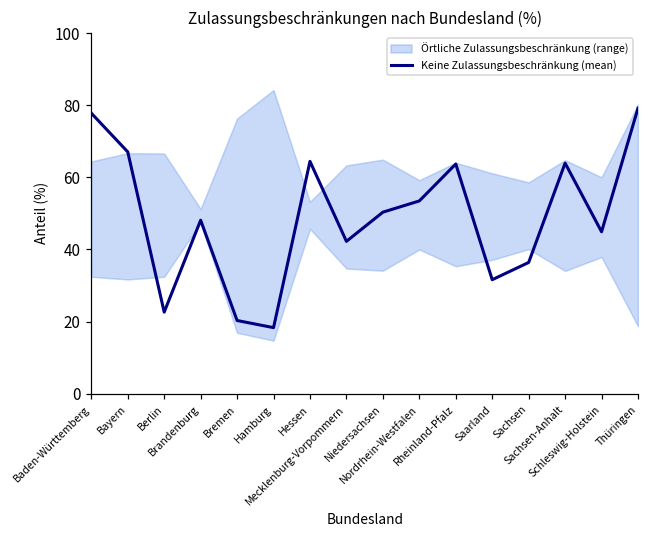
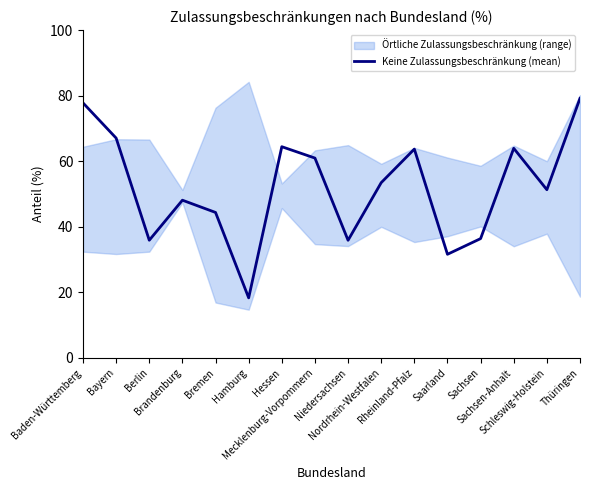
  {
    "Keine Zulassungsbeschränkung (mean)": {
      "Baden-Württemberg": 78,
-     "Berlin": 23,
+     "Berlin": 36,
      "Brandenburg": 48,
-     "Bremen": 20,
+     "Bremen": 44,
      "Hamburg": 18,
      "Hessen": 64,
-     "Mecklenburg-Vorpommern": 42,
-     "Niedersachsen": 50,
+     "Mecklenburg-Vorpommern": 61,
+     "Niedersachsen": 36,
      "Nordrhein-Westfalen": 53,
      "Saarland": 32,
      "Sachsen": 36,
      "Sachsen-Anhalt": 64,
-     "Schleswig-Holstein": 45,
+     "Schleswig-Holstein": 51,
      "Thüringen": 79
    }
  }
